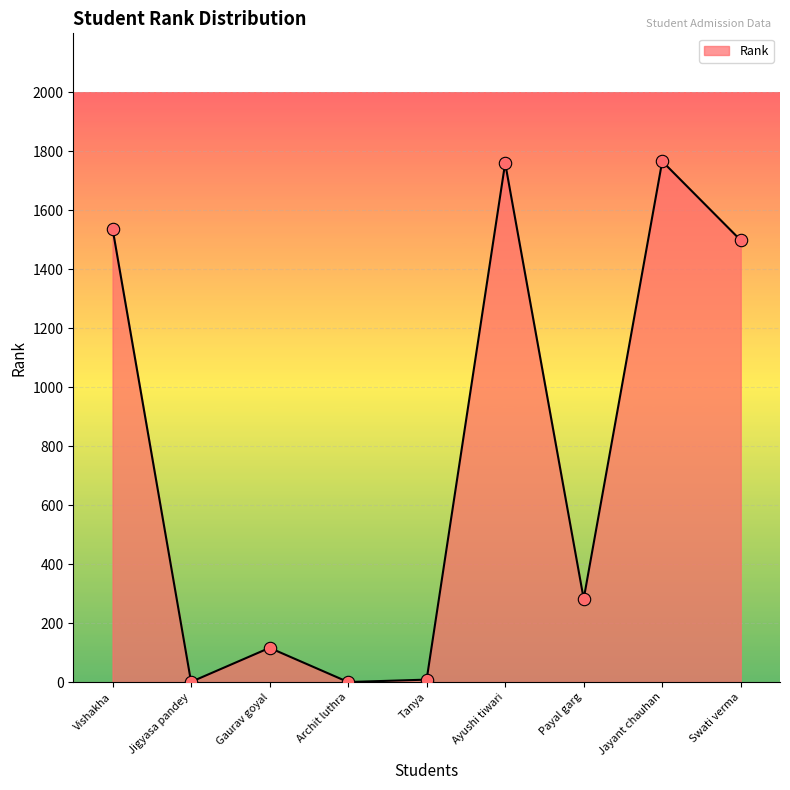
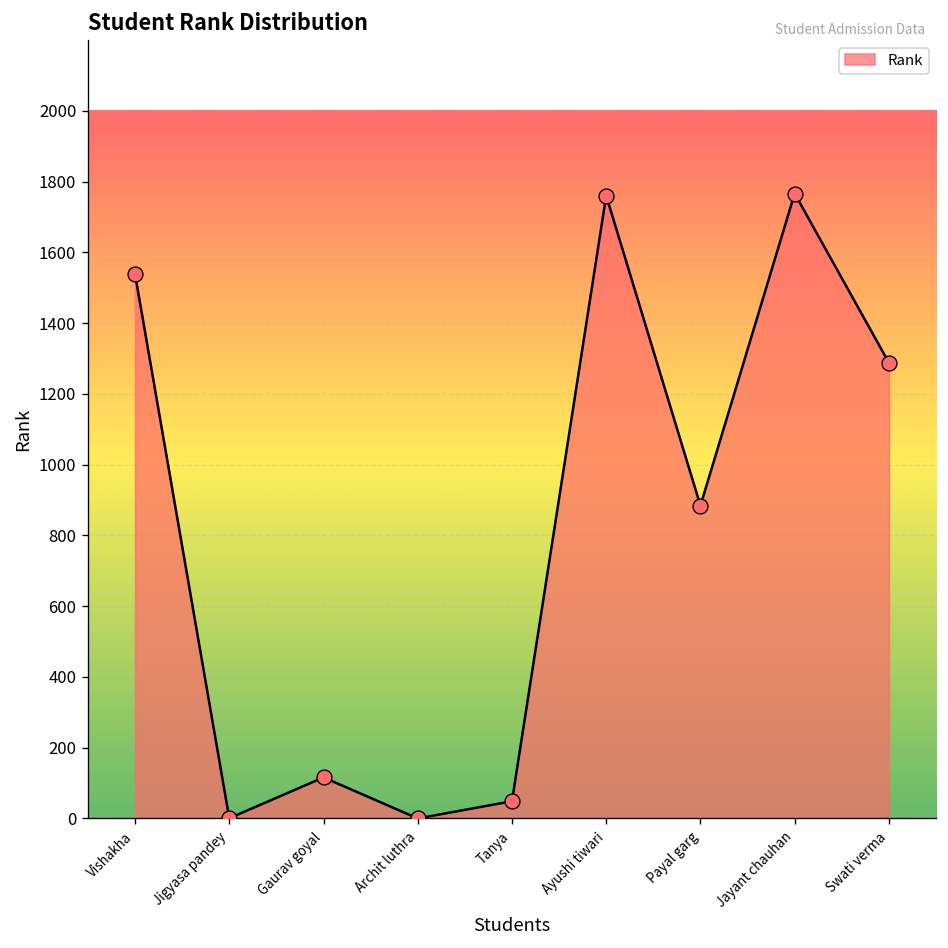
  {
    "Vishakha": 1540,
    "Jigyasa pandey": 0,
    "Gaurav goyal": 120,
    "Archit luthra": 0,
-   "Tanya": 10,
+   "Tanya": 50,
    "Ayushi tiwari": 1760,
-   "Payal garg": 280,
+   "Payal garg": 880,
    "Jayant chauhan": 1770,
-   "Swati verma": 1500
+   "Swati verma": 1290
  }
